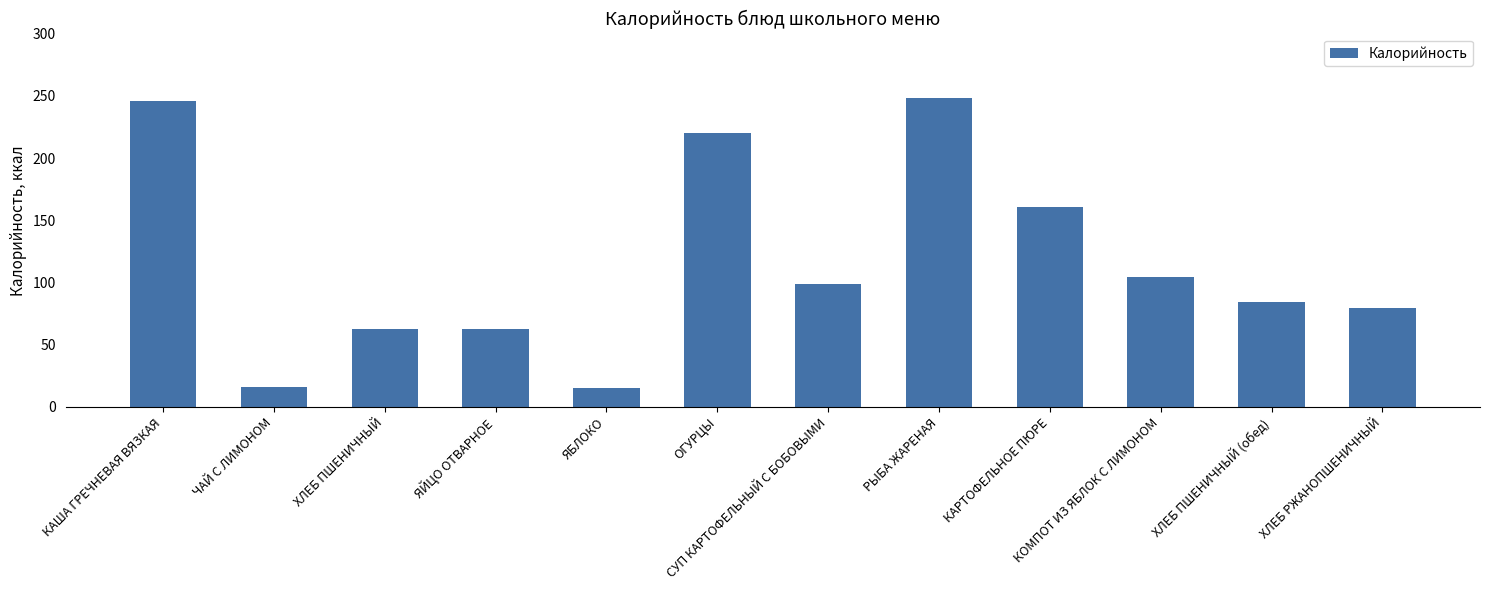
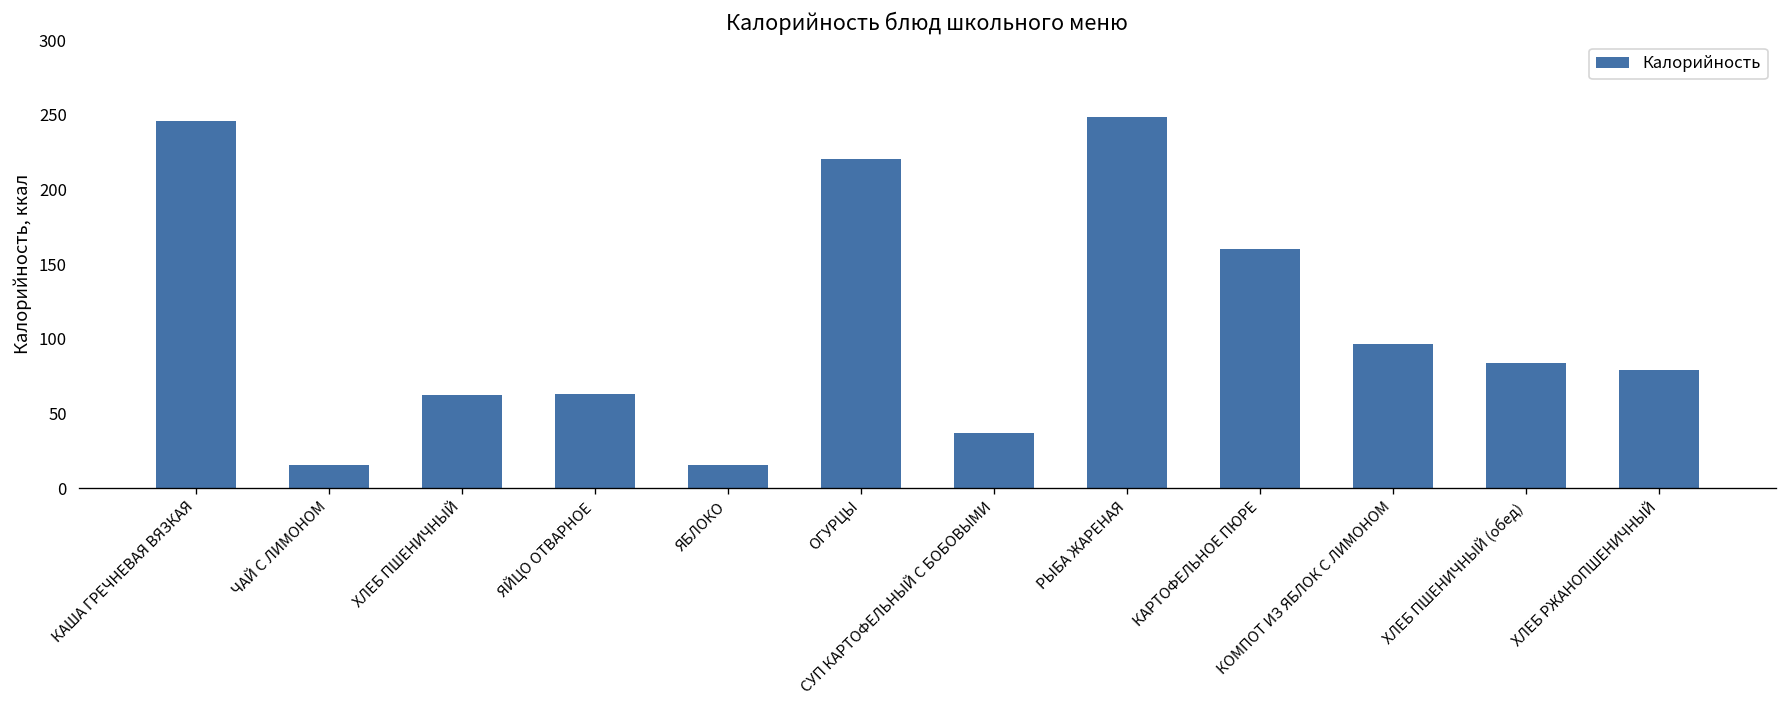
  {
    "КАША ГРЕЧНЕВАЯ ВЯЗКАЯ": 246,
    "ЧАЙ С ЛИМОНОМ": 16,
    "ХЛЕБ ПШЕНИЧНЫЙ": 63,
    "ЯЙЦО ОТВАРНОЕ": 63,
    "ЯБЛОКО": 15,
    "ОГУРЦЫ": 220,
-   "СУП КАРТОФЕЛЬНЫЙ С БОБОВЫМИ": 99,
+   "СУП КАРТОФЕЛЬНЫЙ С БОБОВЫМИ": 37,
    "РЫБА ЖАРЕНАЯ": 248,
    "КАРТОФЕЛЬНОЕ ПЮРЕ": 160,
-   "КОМПОТ ИЗ ЯБЛОК С ЛИМОНОМ": 104,
+   "КОМПОТ ИЗ ЯБЛОК С ЛИМОНОМ": 96,
    "ХЛЕБ ПШЕНИЧНЫЙ (обед)": 84,
    "ХЛЕБ РЖАНОПШЕНИЧНЫЙ": 79
  }
